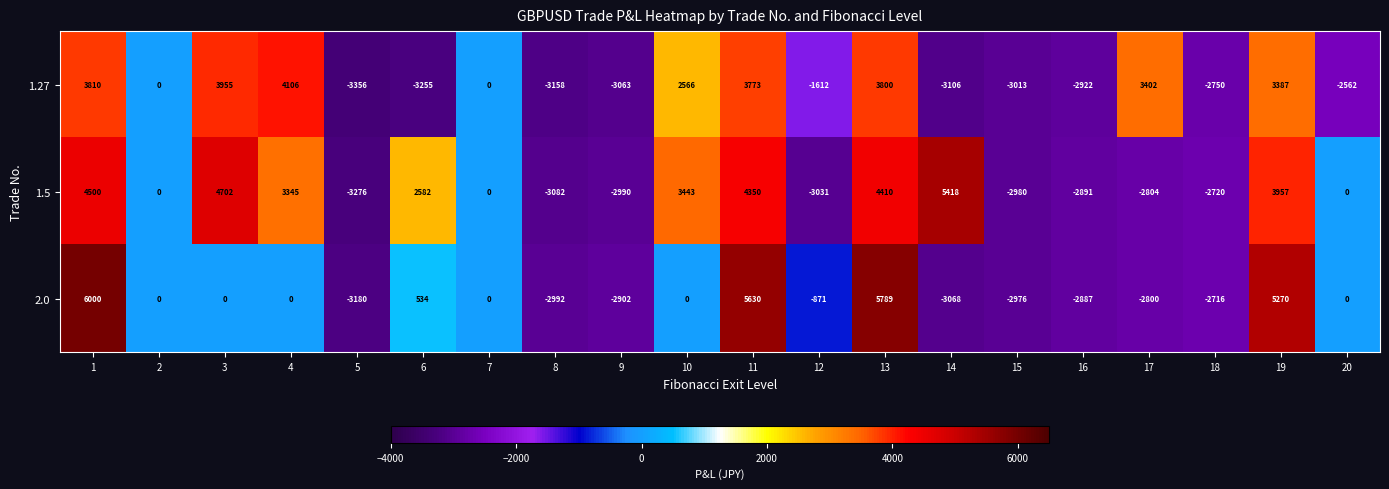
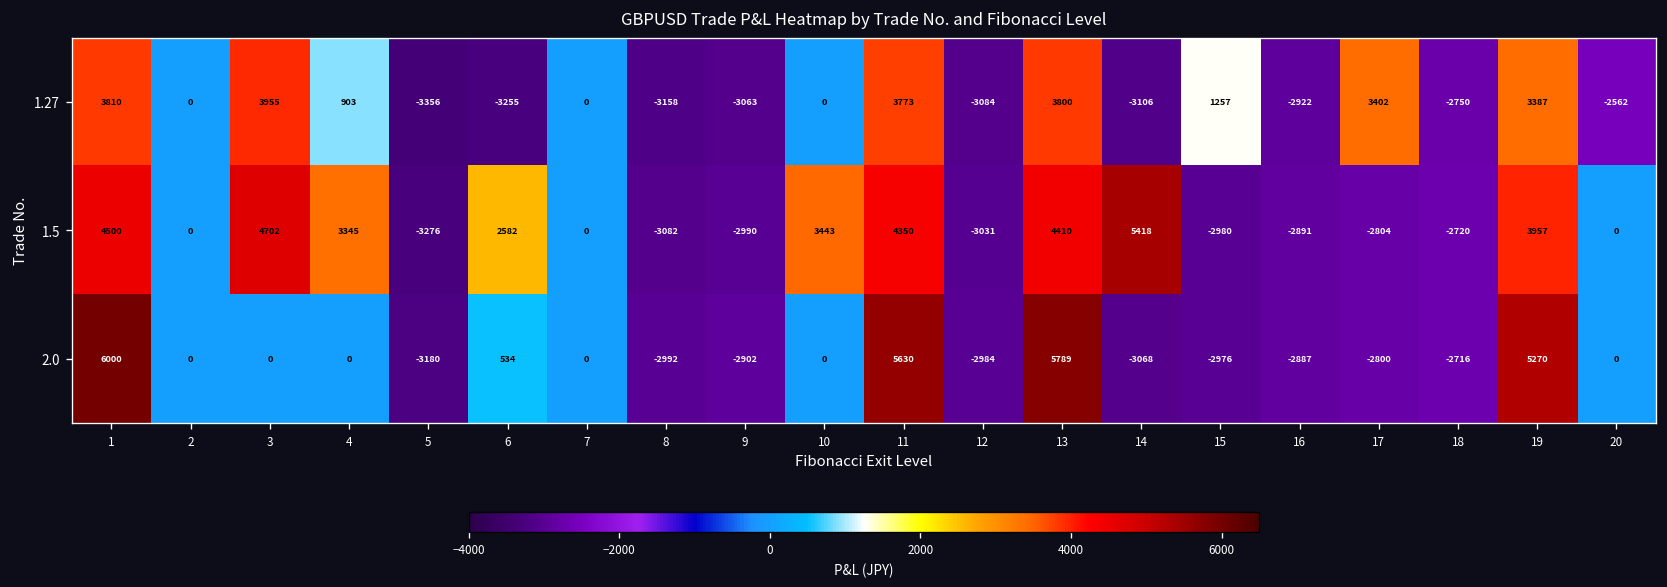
  {
    "1.27": {
      "1": 3810,
      "2": 0,
      "3": 3955,
-     "4": 4106,
+     "4": 903,
      "5": -3356,
      "6": -3255,
      "7": 0,
      "8": -3158,
      "9": -3063,
-     "10": 2566,
+     "10": 0,
      "11": 3773,
-     "12": -1612,
+     "12": -3084,
      "13": 3800,
      "14": -3106,
-     "15": -3013,
+     "15": 1257,
      "16": -2922,
      "17": 3402,
      "18": -2750,
      "19": 3387,
      "20": -2562
    },
    "1.5": {
      "1": 4500,
      "2": 0,
      "3": 4702,
      "4": 3345,
      "5": -3276,
      "6": 2582,
      "7": 0,
      "8": -3082,
      "9": -2990,
      "10": 3443,
      "11": 4350,
      "12": -3031,
      "13": 4410,
      "14": 5418,
      "15": -2980,
      "16": -2891,
      "17": -2804,
      "18": -2720,
      "19": 3957,
      "20": 0
    },
    "2.0": {
      "1": 6000,
      "2": 0,
      "3": 0,
      "4": 0,
      "5": -3180,
      "6": 534,
      "7": 0,
      "8": -2992,
      "9": -2902,
      "10": 0,
      "11": 5630,
-     "12": -871,
+     "12": -2984,
      "13": 5789,
      "14": -3068,
      "15": -2976,
      "16": -2887,
      "17": -2800,
      "18": -2716,
      "19": 5270,
      "20": 0
    }
  }
